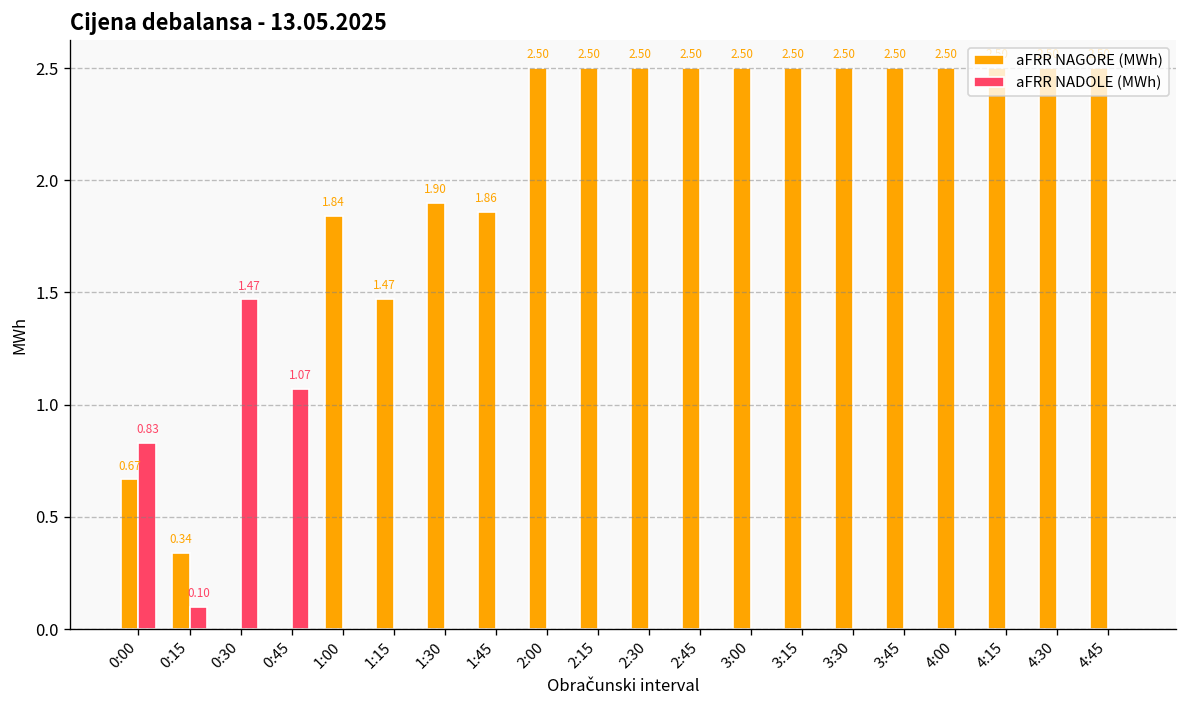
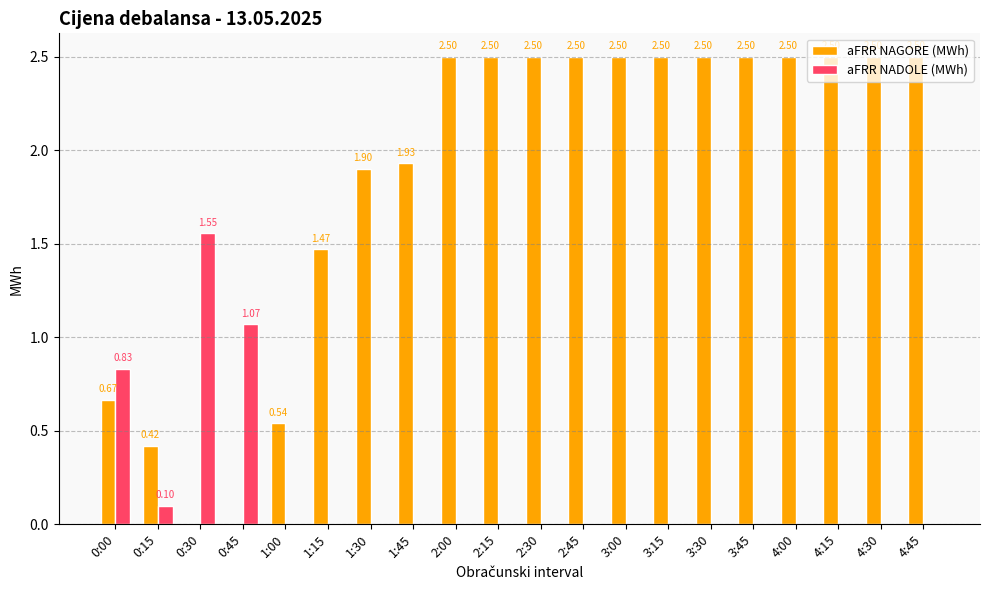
  {
    "aFRR NAGORE (MWh)": {
      "0:00": 0.67,
-     "0:15": 0.34,
-     "1:00": 1.84,
+     "0:15": 0.42,
+     "1:00": 0.54,
      "1:15": 1.47,
      "1:30": 1.90,
-     "1:45": 1.86,
+     "1:45": 1.93,
      "2:00": 2.50,
      "2:15": 2.50,
      "2:30": 2.50,
      "2:45": 2.50,
      "3:00": 2.50,
      "3:15": 2.50,
      "3:30": 2.50,
      "3:45": 2.50,
      "4:00": 2.50
    },
    "aFRR NADOLE (MWh)": {
      "0:00": 0.83,
      "0:15": 0.10,
-     "0:30": 1.47,
+     "0:30": 1.55,
      "0:45": 1.07
    }
  }
